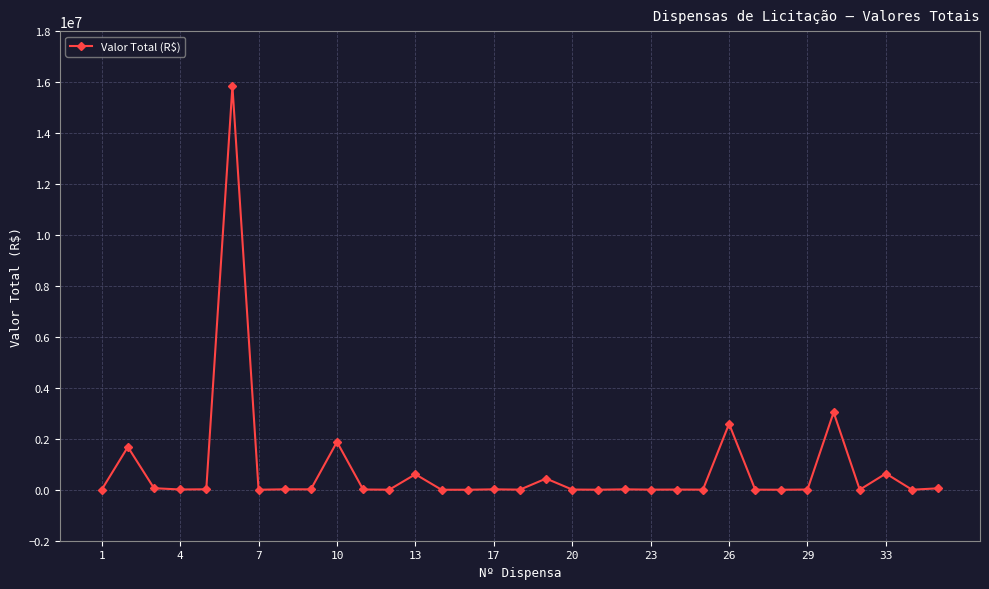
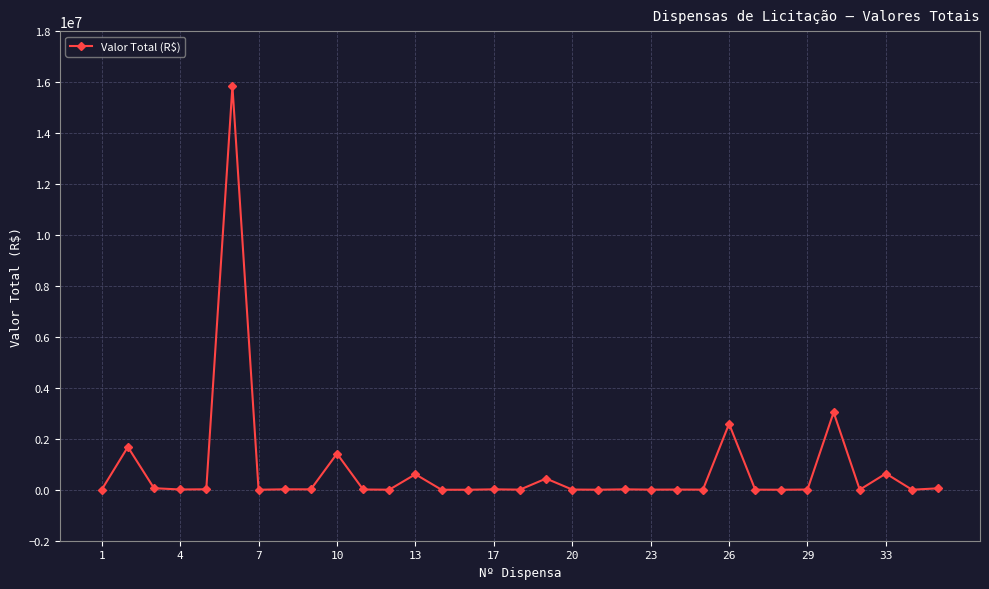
  {
    "1": 0,
    "4": 0,
    "7": 0,
-   "10": 1900000,
+   "10": 1400000,
    "13": 600000,
    "17": 0,
    "20": 0,
    "23": 0,
    "26": 2600000,
    "29": 0,
    "33": 600000
  }
